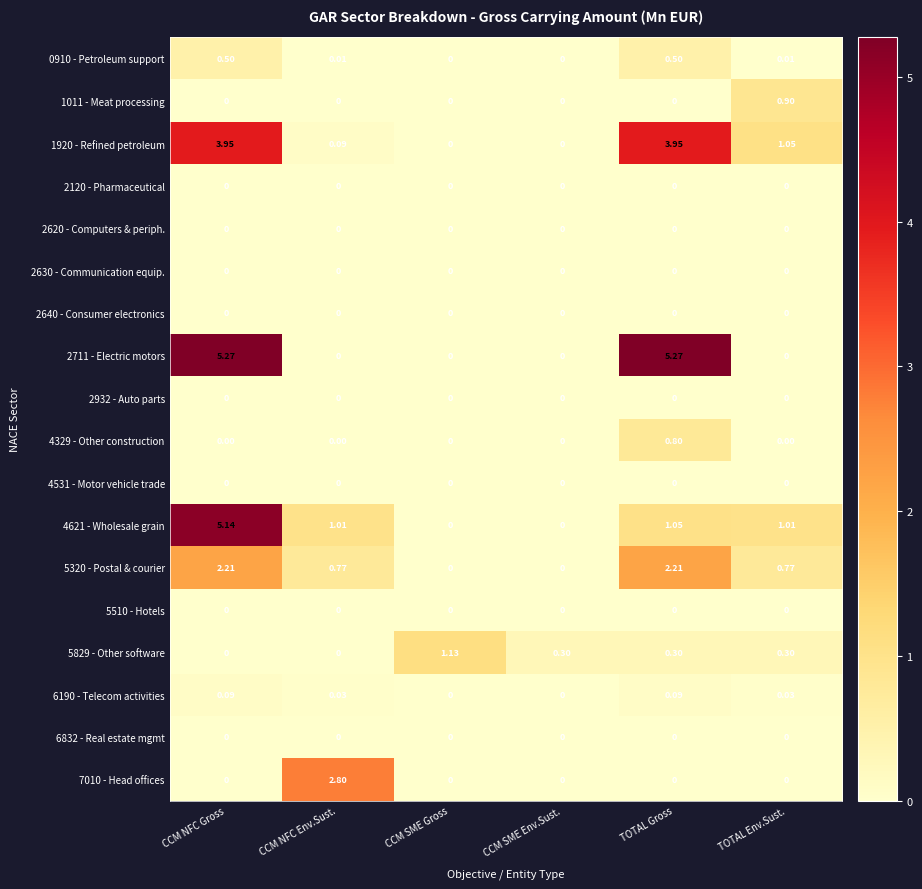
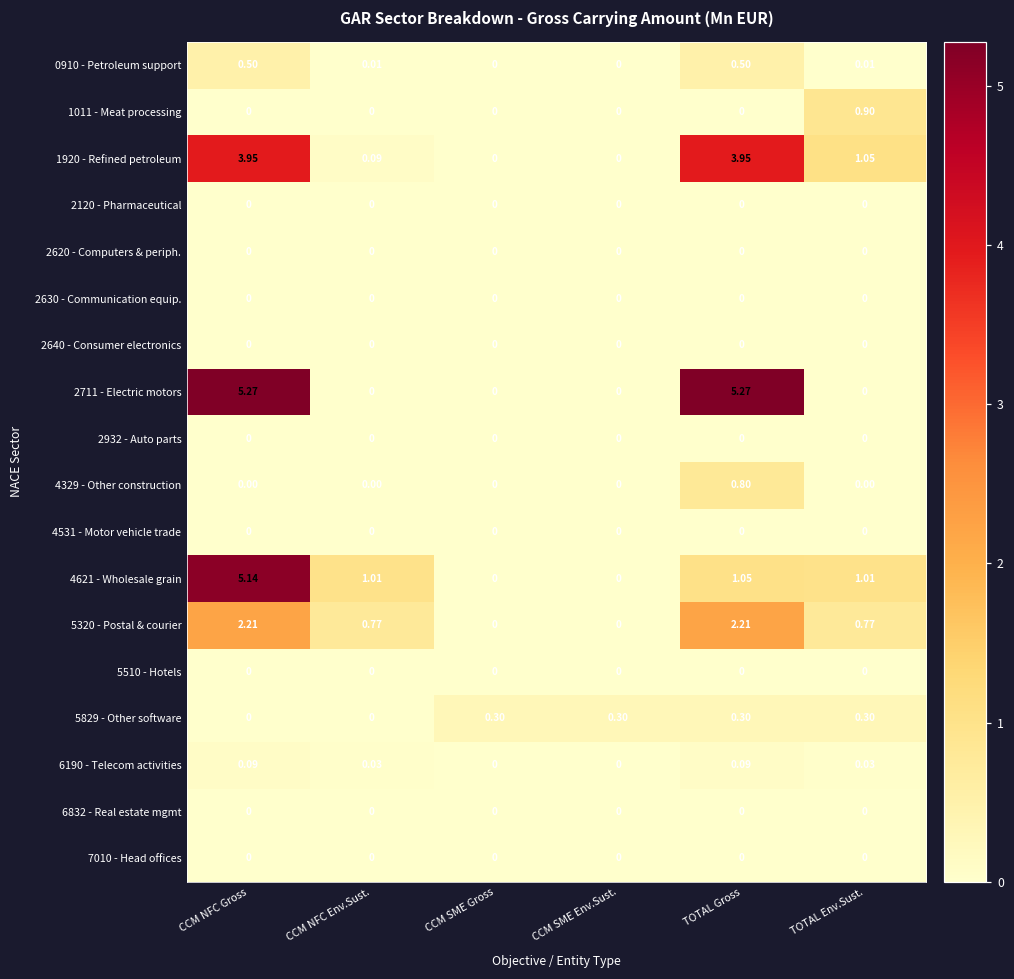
  {
    "0910 - Petroleum support": {
      "CCM NFC Gross": 0.50,
      "CCM NFC Env.Sust.": 0.01,
      "CCM SME Gross": 0,
      "CCM SME Env.Sust.": 0,
      "TOTAL Gross": 0.50,
      "TOTAL Env.Sust.": 0.01
    },
    "1011 - Meat processing": {
      "CCM NFC Gross": 0,
      "CCM NFC Env.Sust.": 0,
      "CCM SME Gross": 0,
      "CCM SME Env.Sust.": 0,
      "TOTAL Gross": 0,
      "TOTAL Env.Sust.": 0.90
    },
    "1920 - Refined petroleum": {
      "CCM NFC Gross": 3.95,
      "CCM NFC Env.Sust.": 0.09,
      "CCM SME Gross": 0,
      "CCM SME Env.Sust.": 0,
      "TOTAL Gross": 3.95,
      "TOTAL Env.Sust.": 1.05
    },
    "2120 - Pharmaceutical": {
      "CCM NFC Gross": 0,
      "CCM NFC Env.Sust.": 0,
      "CCM SME Gross": 0,
      "CCM SME Env.Sust.": 0,
      "TOTAL Gross": 0,
      "TOTAL Env.Sust.": 0
    },
    "2620 - Computers & periph.": {
      "CCM NFC Gross": 0,
      "CCM NFC Env.Sust.": 0,
      "CCM SME Gross": 0,
      "CCM SME Env.Sust.": 0,
      "TOTAL Gross": 0,
      "TOTAL Env.Sust.": 0
    },
    "2630 - Communication equip.": {
      "CCM NFC Gross": 0,
      "CCM NFC Env.Sust.": 0,
      "CCM SME Gross": 0,
      "CCM SME Env.Sust.": 0,
      "TOTAL Gross": 0,
      "TOTAL Env.Sust.": 0
    },
    "2640 - Consumer electronics": {
      "CCM NFC Gross": 0,
      "CCM NFC Env.Sust.": 0,
      "CCM SME Gross": 0,
      "CCM SME Env.Sust.": 0,
      "TOTAL Gross": 0,
      "TOTAL Env.Sust.": 0
    },
    "2711 - Electric motors": {
      "CCM NFC Gross": 5.27,
      "CCM NFC Env.Sust.": 0,
      "CCM SME Gross": 0,
      "CCM SME Env.Sust.": 0,
      "TOTAL Gross": 5.27,
      "TOTAL Env.Sust.": 0
    },
    "2932 - Auto parts": {
      "CCM NFC Gross": 0,
      "CCM NFC Env.Sust.": 0,
      "CCM SME Gross": 0,
      "CCM SME Env.Sust.": 0,
      "TOTAL Gross": 0,
      "TOTAL Env.Sust.": 0
    },
    "4329 - Other construction": {
      "CCM NFC Gross": 0.00,
      "CCM NFC Env.Sust.": 0.00,
      "CCM SME Gross": 0,
      "CCM SME Env.Sust.": 0,
      "TOTAL Gross": 0.80,
      "TOTAL Env.Sust.": 0.00
    },
    "4531 - Motor vehicle trade": {
      "CCM NFC Gross": 0,
      "CCM NFC Env.Sust.": 0,
      "CCM SME Gross": 0,
      "CCM SME Env.Sust.": 0,
      "TOTAL Gross": 0,
      "TOTAL Env.Sust.": 0
    },
    "4621 - Wholesale grain": {
      "CCM NFC Gross": 5.14,
      "CCM NFC Env.Sust.": 1.01,
      "CCM SME Gross": 0,
      "CCM SME Env.Sust.": 0,
      "TOTAL Gross": 1.05,
      "TOTAL Env.Sust.": 1.01
    },
    "5320 - Postal & courier": {
      "CCM NFC Gross": 2.21,
      "CCM NFC Env.Sust.": 0.77,
      "CCM SME Gross": 0,
      "CCM SME Env.Sust.": 0,
      "TOTAL Gross": 2.21,
      "TOTAL Env.Sust.": 0.77
    },
    "5510 - Hotels": {
      "CCM NFC Gross": 0,
      "CCM NFC Env.Sust.": 0,
      "CCM SME Gross": 0,
      "CCM SME Env.Sust.": 0,
      "TOTAL Gross": 0,
      "TOTAL Env.Sust.": 0
    },
    "5829 - Other software": {
      "CCM NFC Gross": 0,
      "CCM NFC Env.Sust.": 0,
-     "CCM SME Gross": 1.13,
+     "CCM SME Gross": 0.30,
      "CCM SME Env.Sust.": 0.30,
      "TOTAL Gross": 0.30,
      "TOTAL Env.Sust.": 0.30
    },
    "6190 - Telecom activities": {
      "CCM NFC Gross": 0.09,
      "CCM NFC Env.Sust.": 0.03,
      "CCM SME Gross": 0,
      "CCM SME Env.Sust.": 0,
      "TOTAL Gross": 0.09,
      "TOTAL Env.Sust.": 0.03
    },
    "6832 - Real estate mgmt": {
      "CCM NFC Gross": 0,
      "CCM NFC Env.Sust.": 0,
      "CCM SME Gross": 0,
      "CCM SME Env.Sust.": 0,
      "TOTAL Gross": 0,
      "TOTAL Env.Sust.": 0
    },
    "7010 - Head offices": {
      "CCM NFC Gross": 0,
-     "CCM NFC Env.Sust.": 2.80,
+     "CCM NFC Env.Sust.": 0,
      "CCM SME Gross": 0,
      "CCM SME Env.Sust.": 0,
      "TOTAL Gross": 0,
      "TOTAL Env.Sust.": 0
    }
  }
